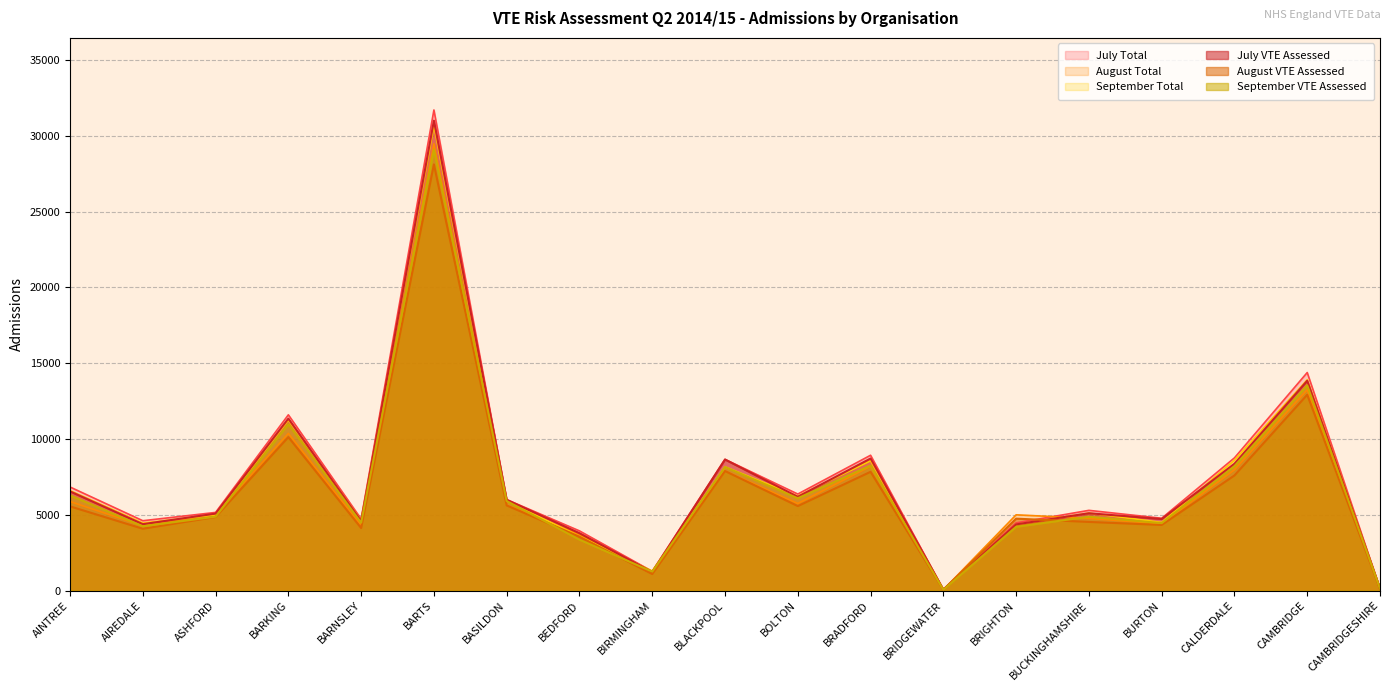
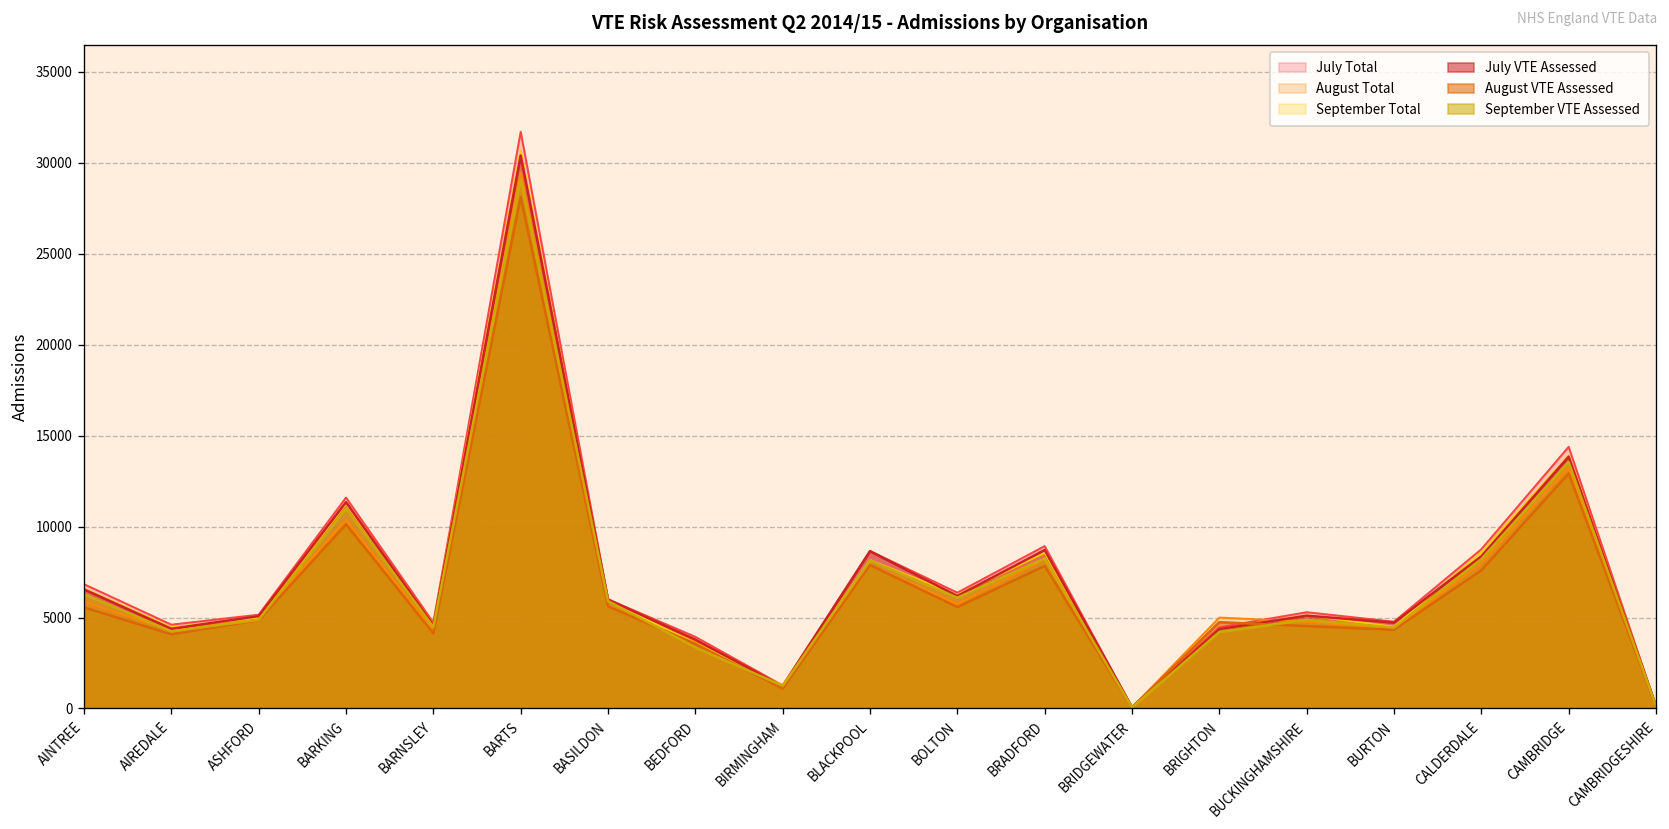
  {
    "July VTE Assessed": {
-     "BARTS": 31000
+     "BARTS": 30400
    }
  }
